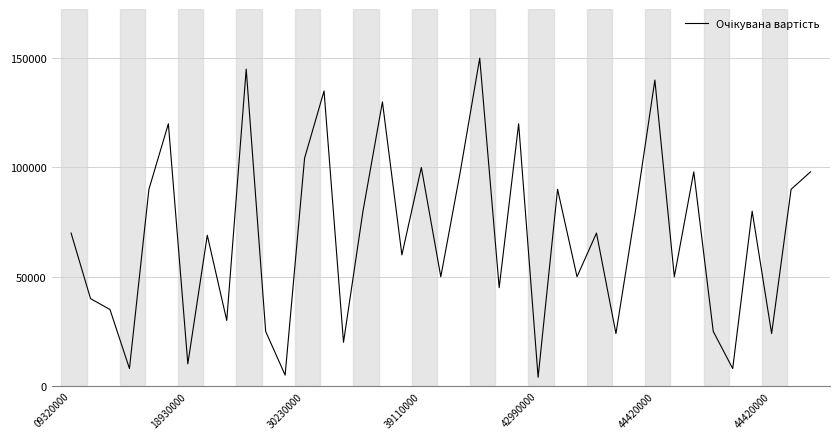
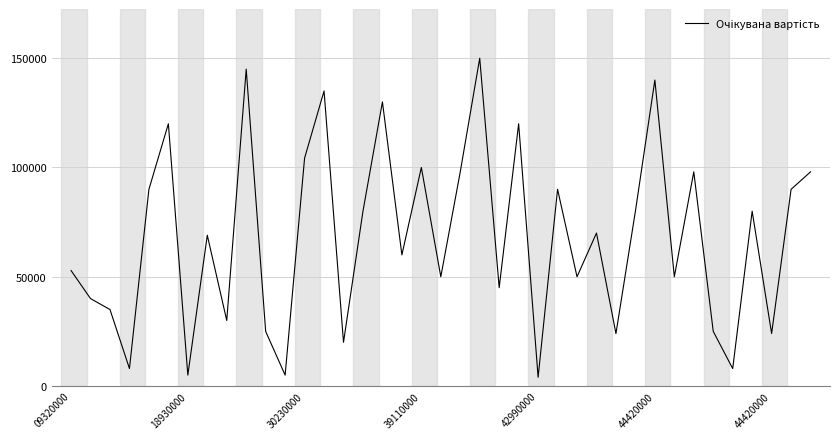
  {
-   "09320000": 70000,
-   "18930000": 10000,
+   "09320000": 53000,
+   "18930000": 5000,
    "30230000": 104000,
    "39110000": 100000,
    "42990000": 4000
  }
